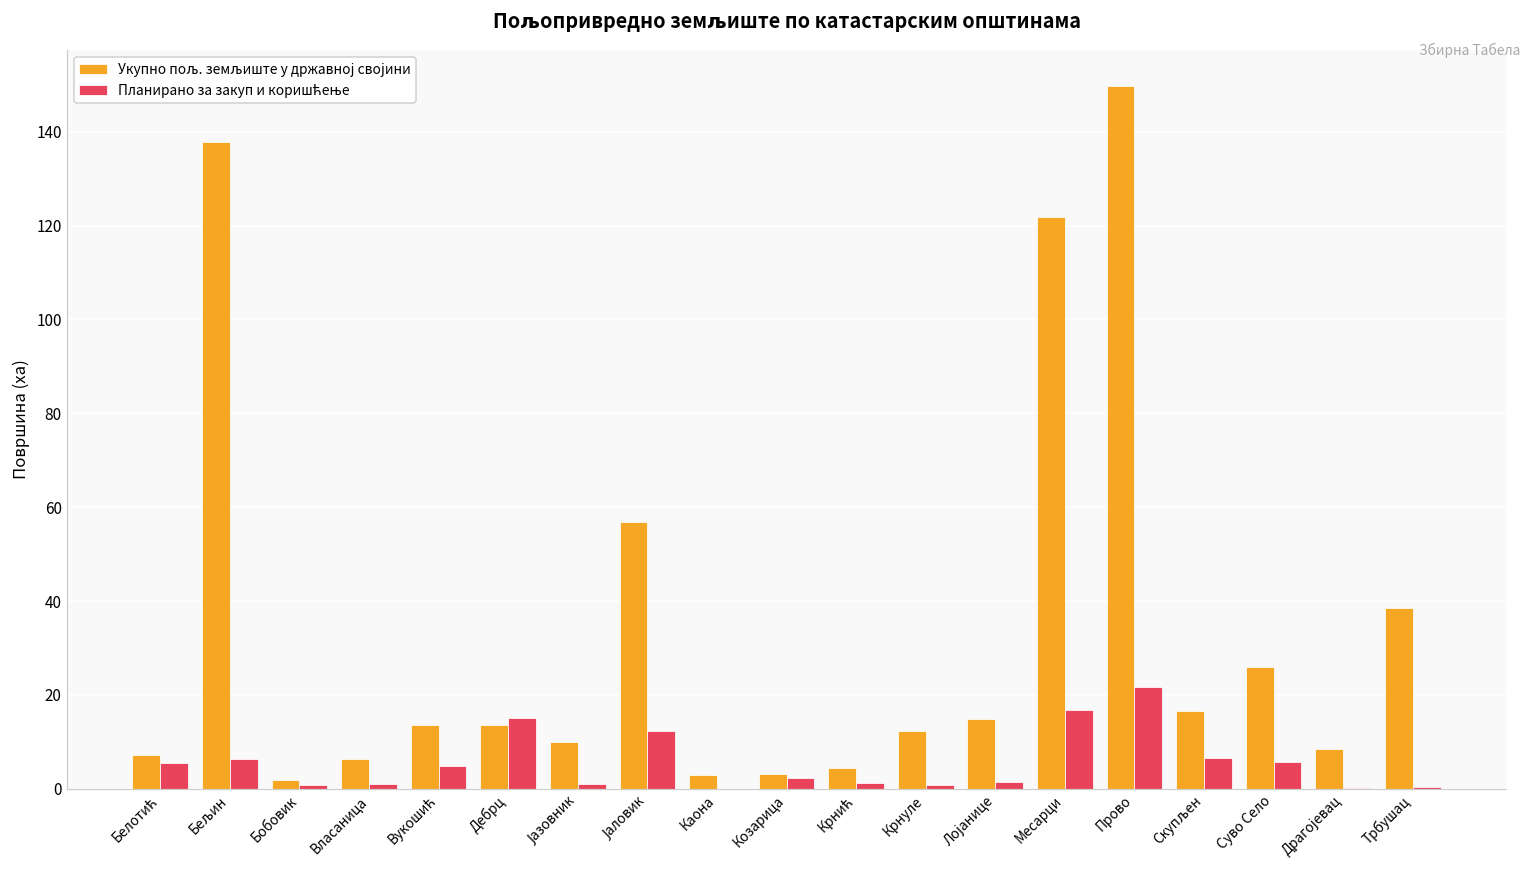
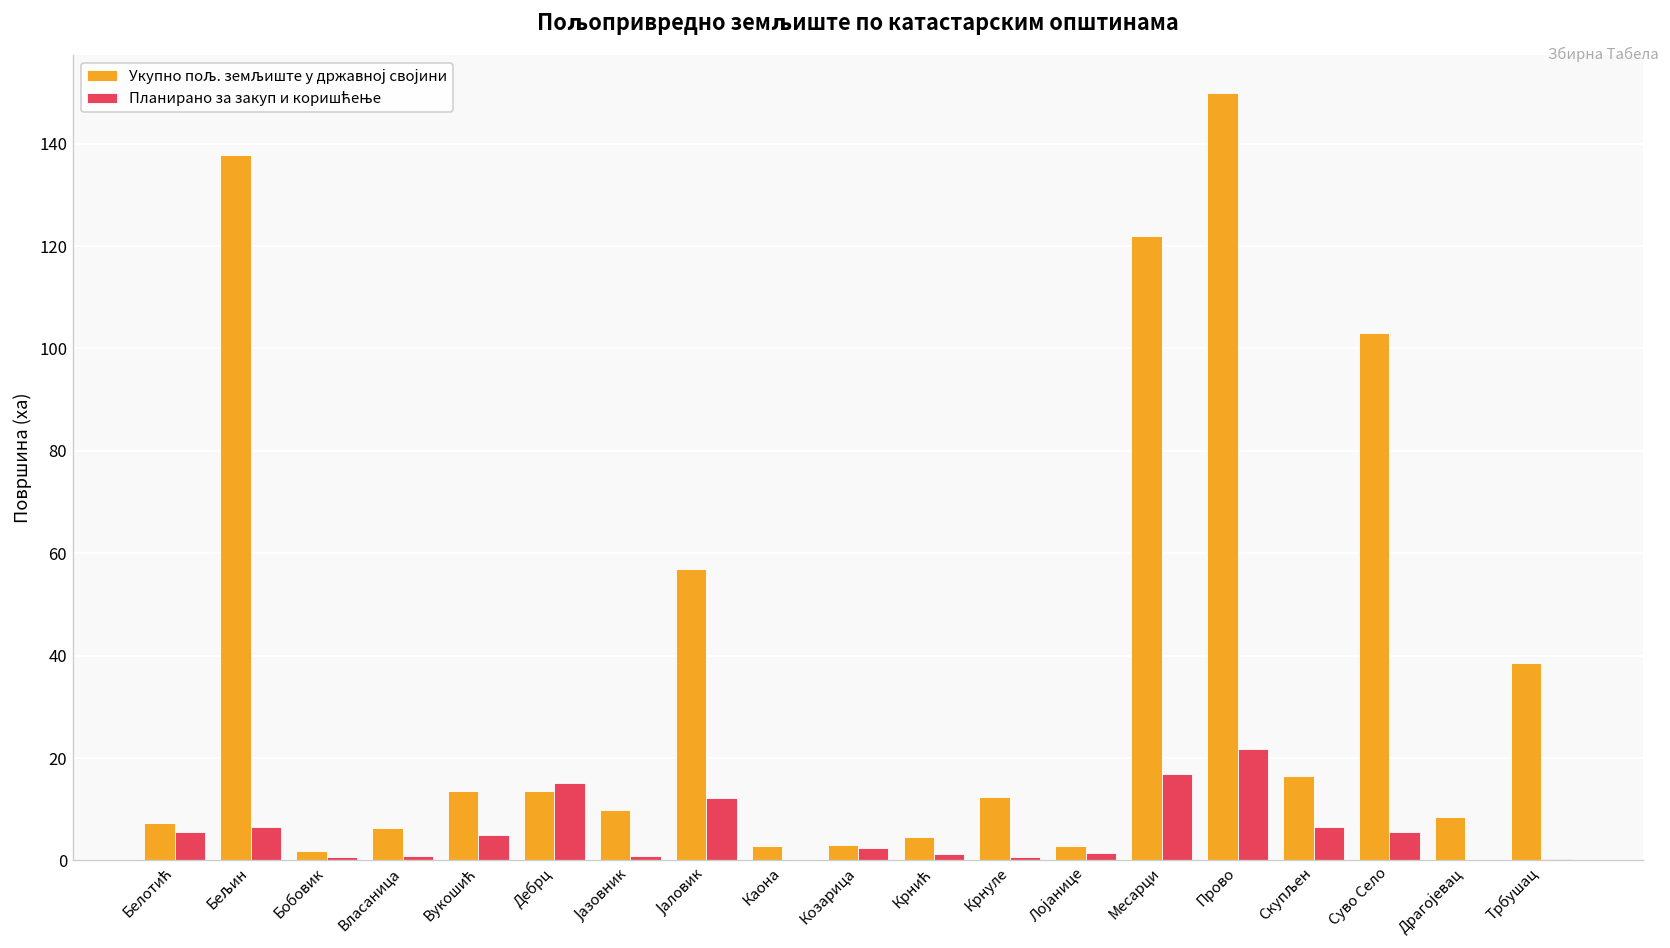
  {
    "Укупно пољ. земљиште у државној својини": {
      "Белотић": 7,
      "Бељин": 138,
      "Бобовик": 2,
      "Власаница": 6,
      "Вукошић": 14,
      "Дебрц": 14,
      "Јазовник": 10,
      "Јаловик": 57,
      "Каона": 3,
      "Козарица": 3,
      "Крнић": 5,
      "Крнуле": 12,
-     "Лојанице": 15,
+     "Лојанице": 3,
      "Месарци": 122,
      "Прово": 150,
      "Скупљен": 16,
-     "Суво Село": 26,
+     "Суво Село": 103,
      "Драгојевац": 9,
      "Трбушац": 39
    },
    "Планирано за закуп и коришћење": {
      "Белотић": 5,
      "Бељин": 6,
      "Бобовик": 1,
      "Власаница": 1,
      "Вукошић": 5,
      "Дебрц": 15,
      "Јазовник": 1,
      "Јаловик": 12,
      "Каона": 0,
      "Козарица": 2,
      "Крнић": 1,
      "Крнуле": 1,
      "Лојанице": 1,
      "Месарци": 17,
      "Прово": 22,
      "Скупљен": 6,
      "Суво Село": 6
    }
  }
